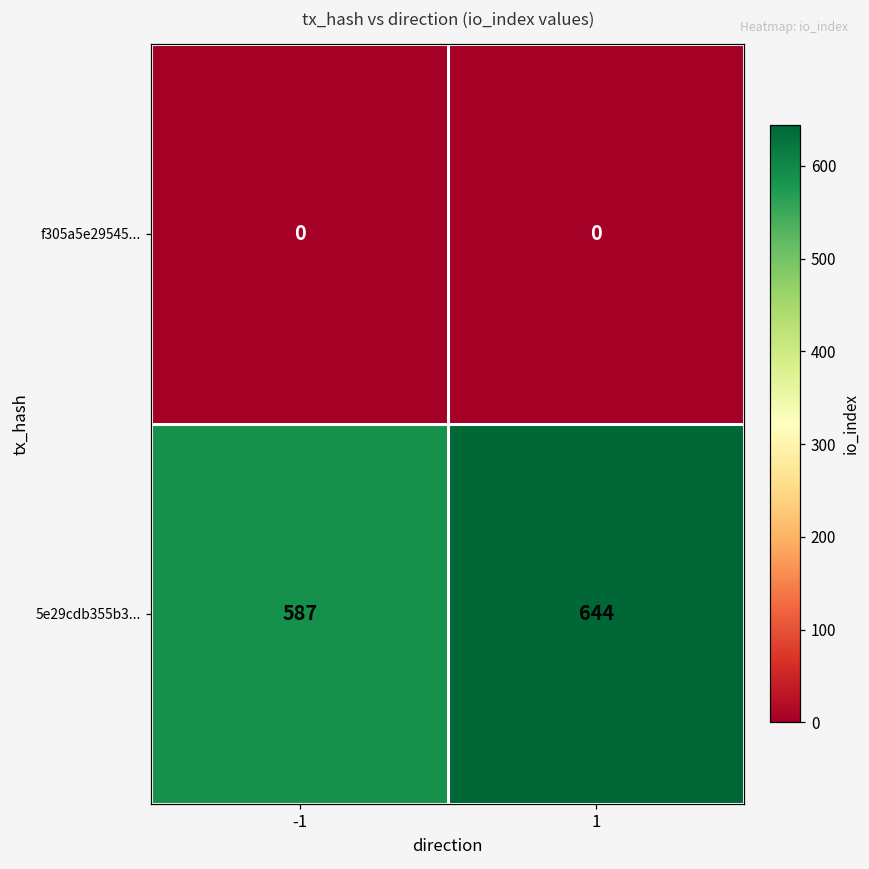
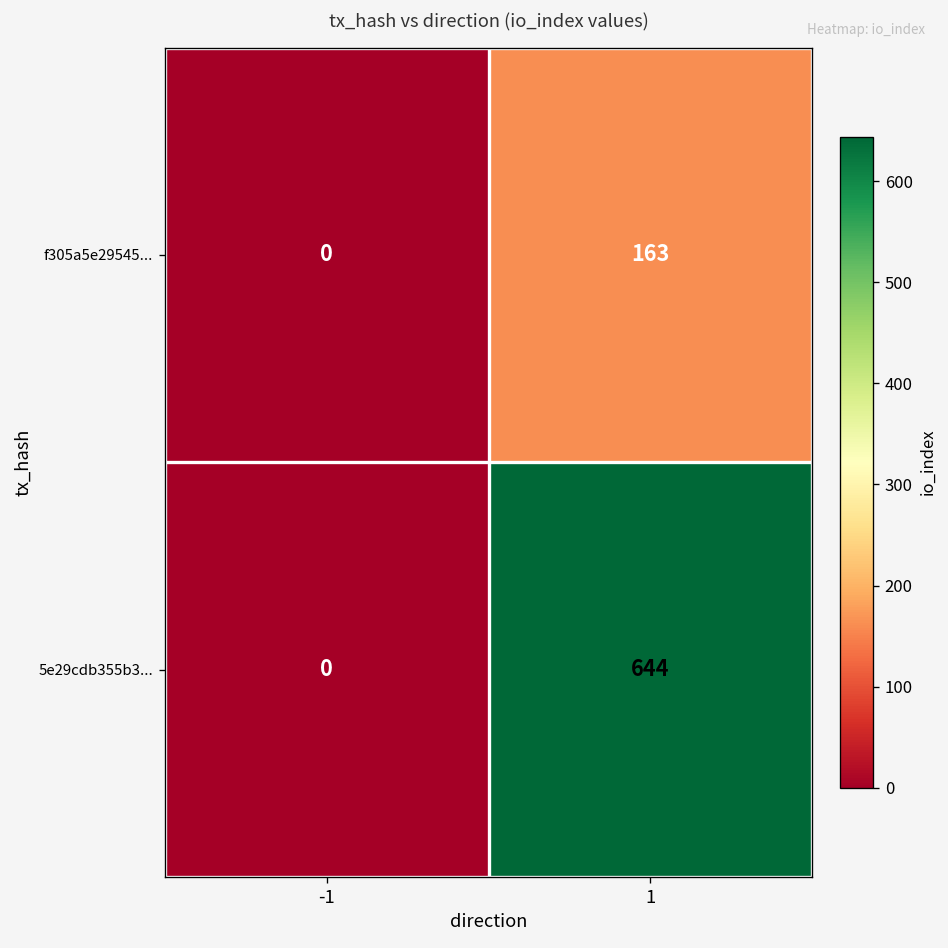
  {
    "f305a5e29545...": {
      "-1": 0,
-     "1": 0
+     "1": 163
    },
    "5e29cdb355b3...": {
-     "-1": 587,
+     "-1": 0,
      "1": 644
    }
  }
